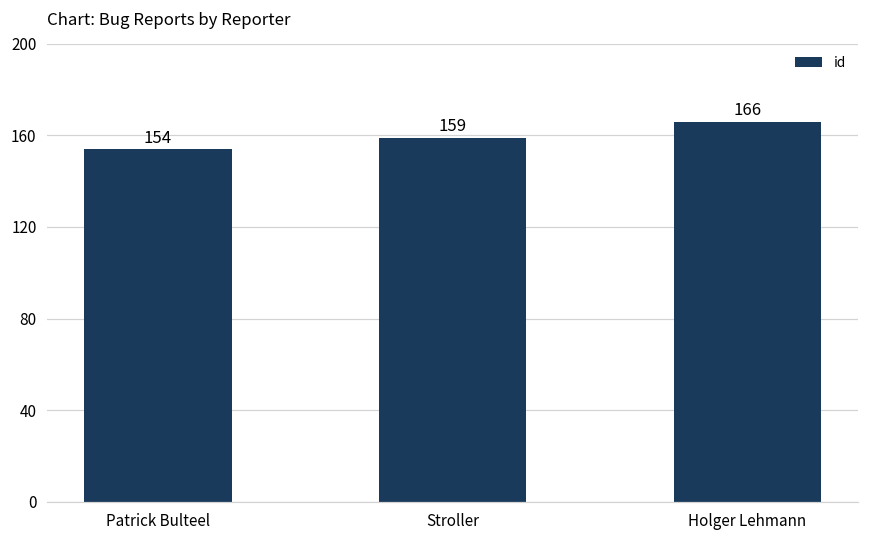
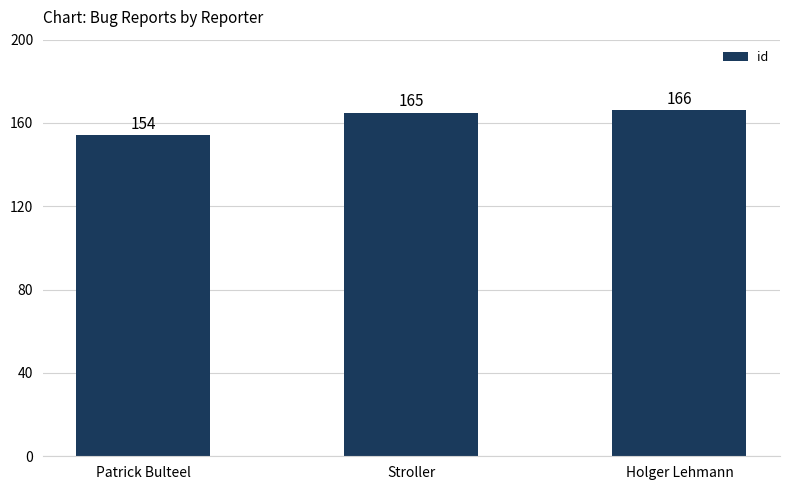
  {
    "Patrick Bulteel": 154,
-   "Stroller": 159,
+   "Stroller": 165,
    "Holger Lehmann": 166
  }
